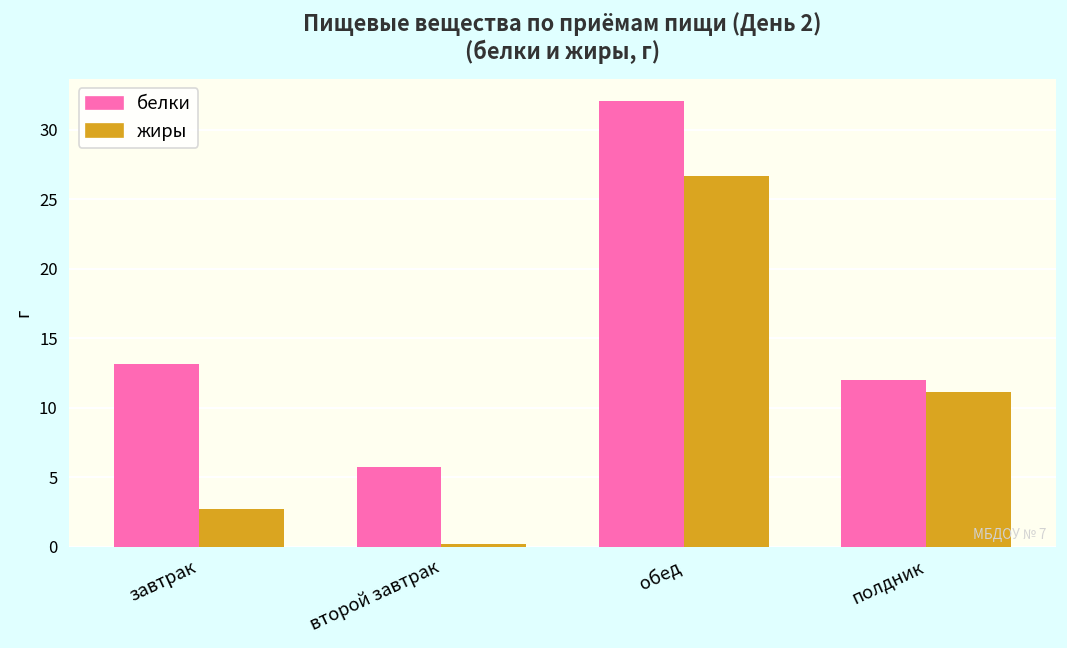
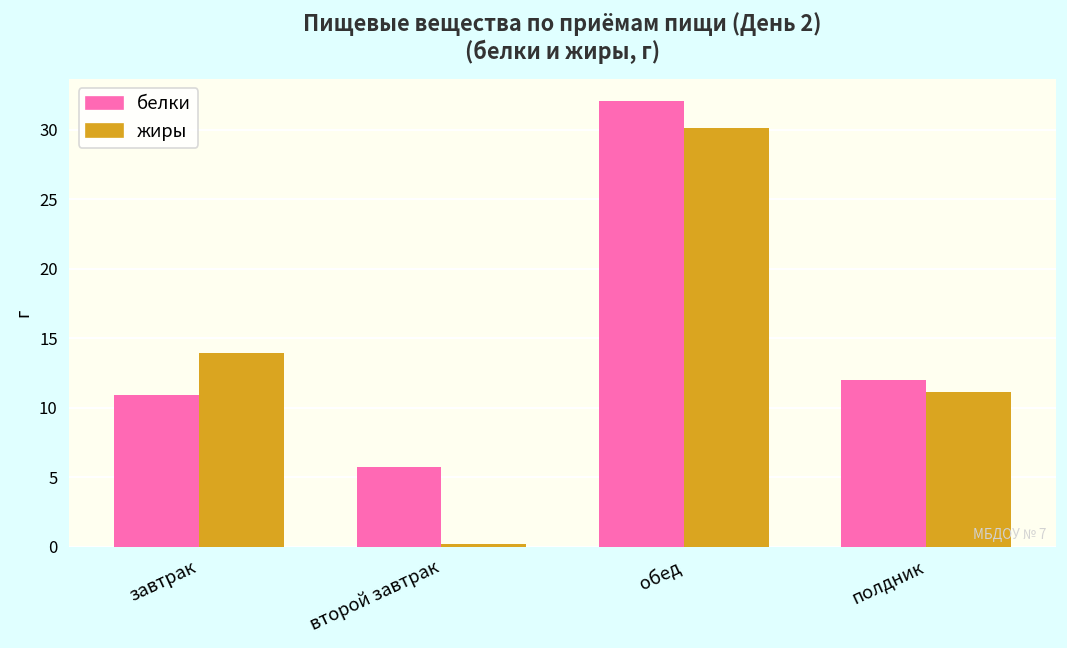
  {
    "белки": {
-     "завтрак": 13.1,
+     "завтрак": 10.9,
      "второй завтрак": 5.7,
      "обед": 32.1,
      "полдник": 12.0
    },
    "жиры": {
-     "завтрак": 2.7,
-     "обед": 26.7,
+     "завтрак": 13.9,
+     "обед": 30.1,
      "полдник": 11.1
    }
  }
